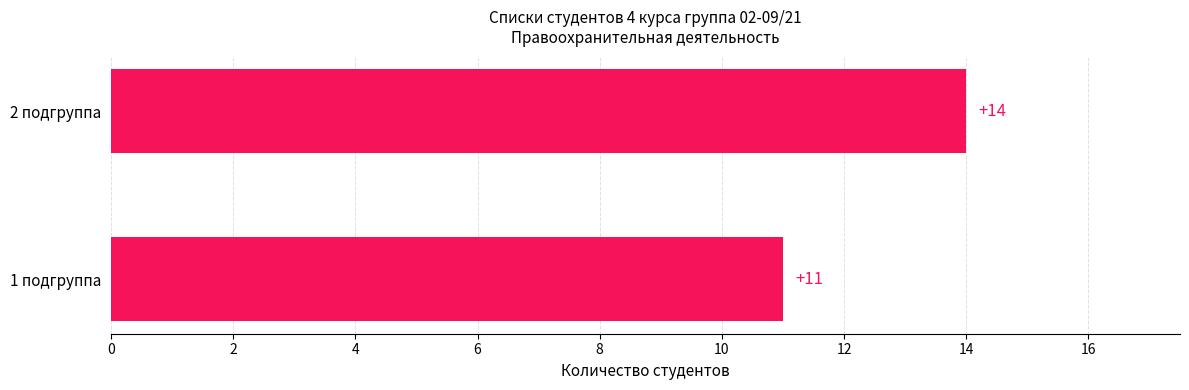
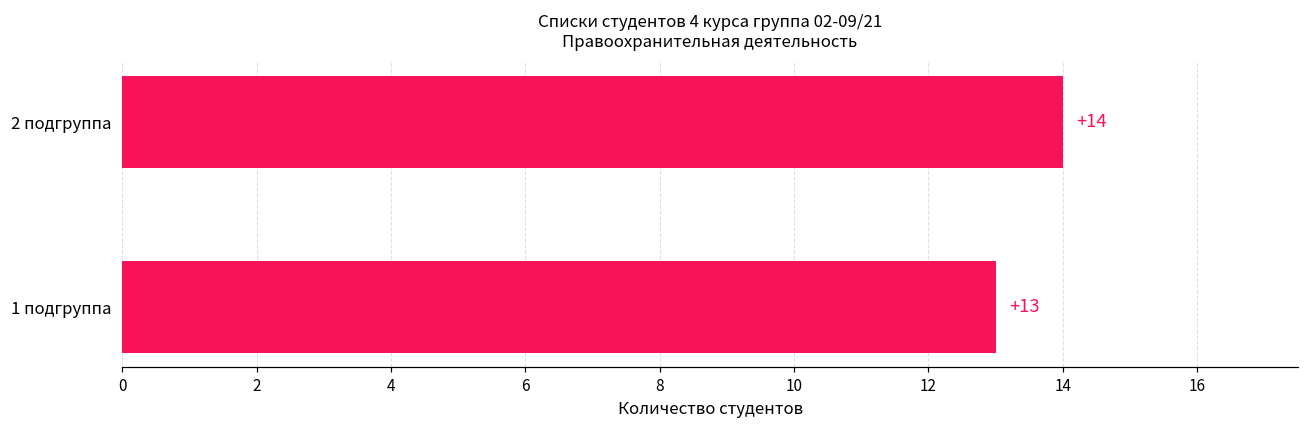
  {
    "2 подгруппа": "+14",
-   "1 подгруппа": "+11"
+   "1 подгруппа": "+13"
  }
